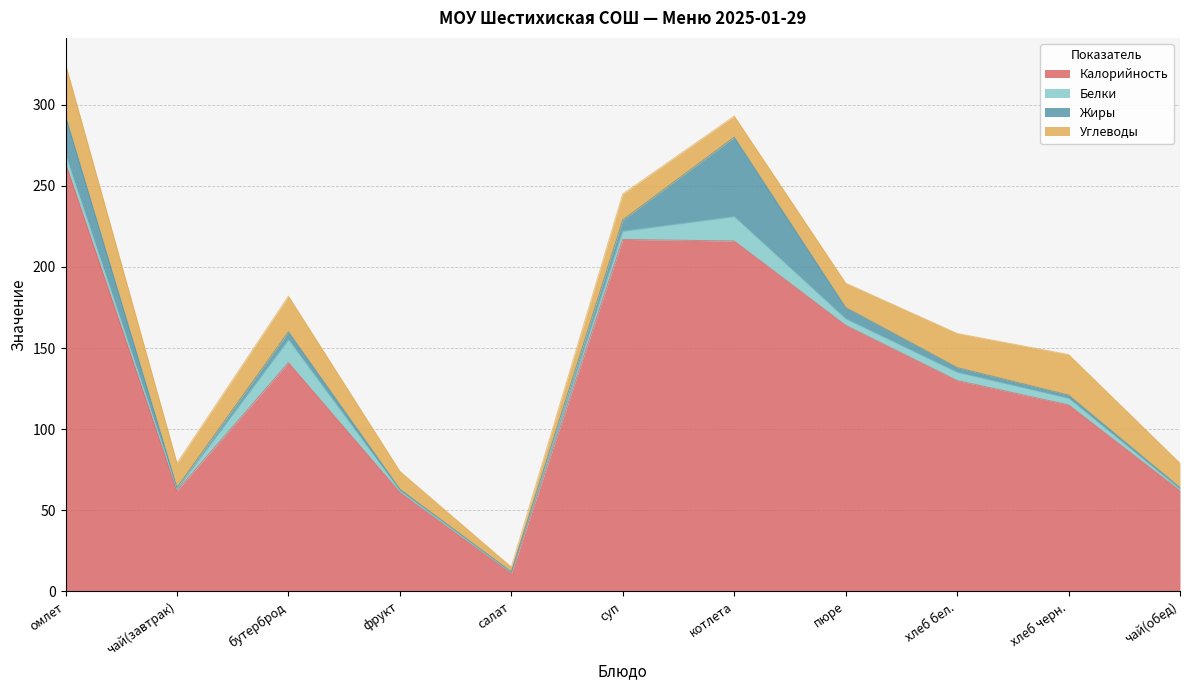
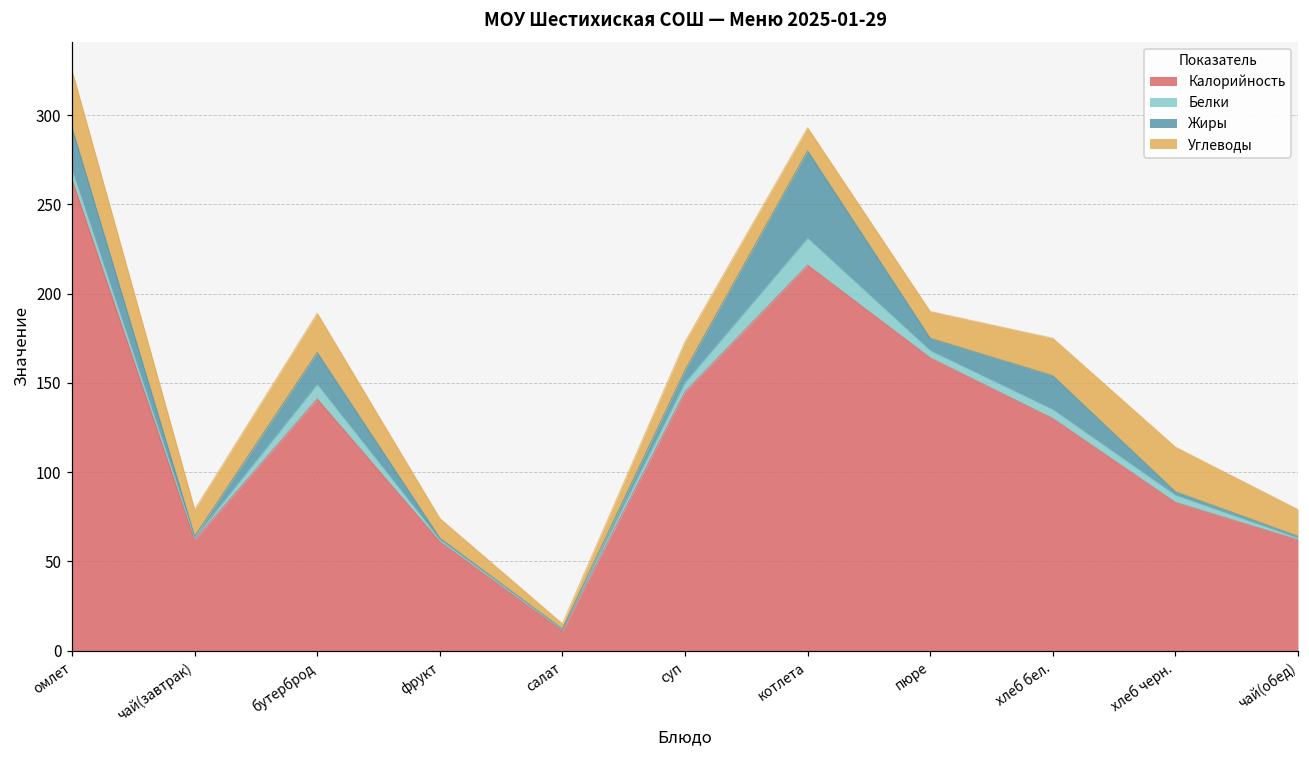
  {
    "Калорийность": {
      "омлет": 264,
      "бутерброд": 141,
-     "суп": 217,
+     "суп": 145,
      "котлета": 216,
      "пюре": 164,
      "хлеб бел.": 130,
-     "хлеб черн.": 115
+     "хлеб черн.": 83
    },
    "Белки": {
      "омлет": 5,
-     "бутерброд": 14,
+     "бутерброд": 8,
      "суп": 5,
      "котлета": 15,
      "пюре": 4,
      "хлеб бел.": 5,
      "хлеб черн.": 4
    },
    "Жиры": {
      "омлет": 24,
-     "бутерброд": 5,
+     "бутерброд": 18,
      "суп": 7,
      "котлета": 49,
      "пюре": 7,
-     "хлеб бел.": 3,
+     "хлеб бел.": 19,
      "хлеб черн.": 2
    },
    "Углеводы": {
      "омлет": 32,
      "чай(завтрак)": 15,
      "бутерброд": 22,
      "фрукт": 11,
      "салат": 3,
      "суп": 16,
      "котлета": 13,
      "пюре": 15,
      "хлеб бел.": 21,
      "хлеб черн.": 25,
      "чай(обед)": 15
    }
  }
